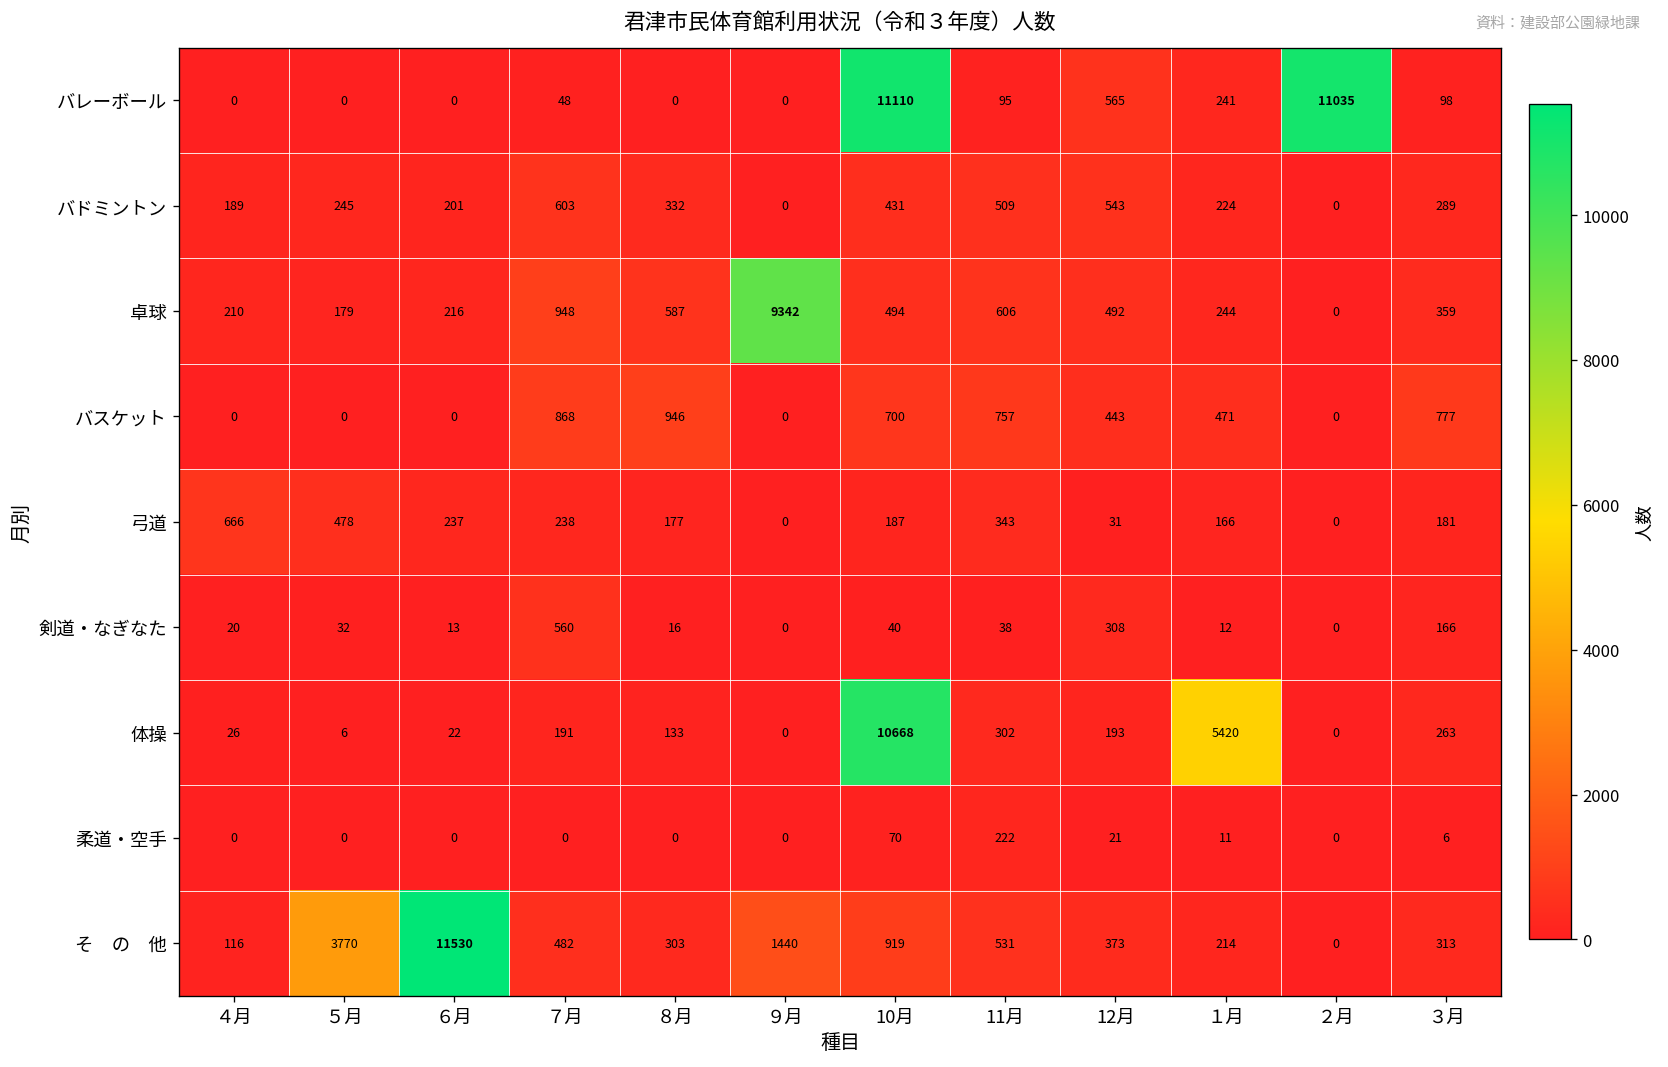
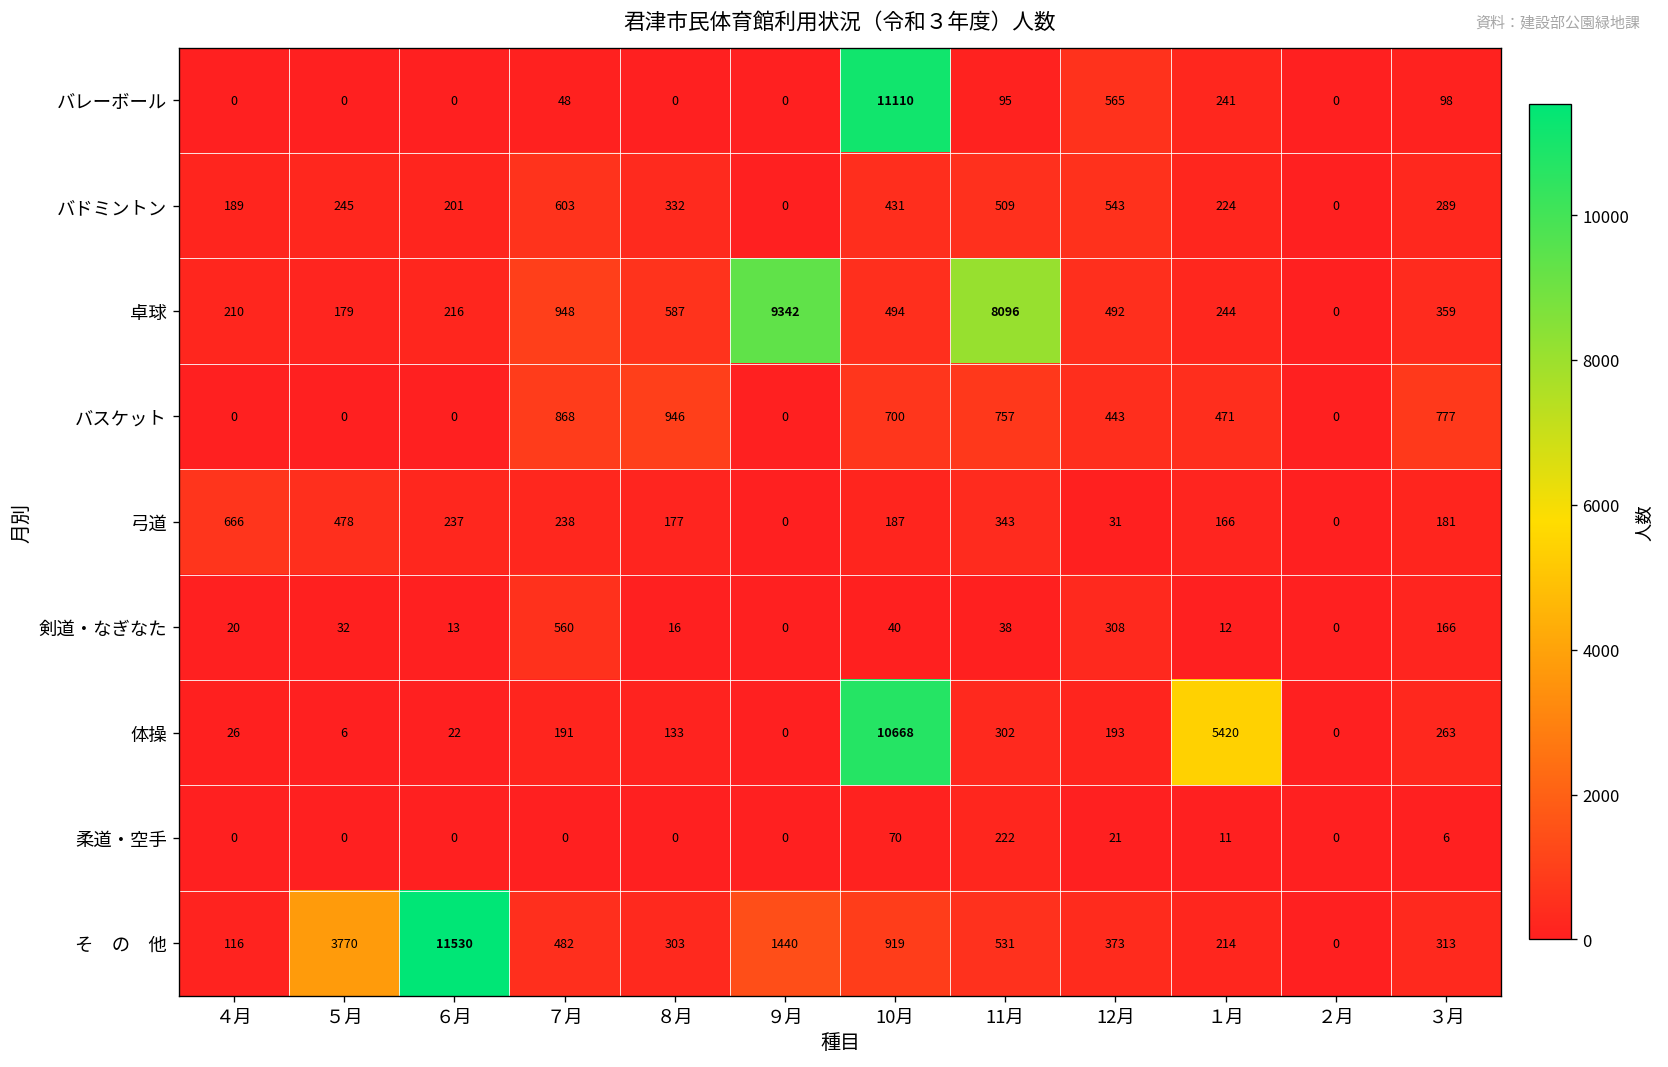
  {
    "バレーボール": {
      "４月": 0,
      "５月": 0,
      "６月": 0,
      "７月": 48,
      "８月": 0,
      "９月": 0,
      "10月": 11110,
      "11月": 95,
      "12月": 565,
      "１月": 241,
-     "２月": 11035,
+     "２月": 0,
      "３月": 98
    },
    "バドミントン": {
      "４月": 189,
      "５月": 245,
      "６月": 201,
      "７月": 603,
      "８月": 332,
      "９月": 0,
      "10月": 431,
      "11月": 509,
      "12月": 543,
      "１月": 224,
      "２月": 0,
      "３月": 289
    },
    "卓球": {
      "４月": 210,
      "５月": 179,
      "６月": 216,
      "７月": 948,
      "８月": 587,
      "９月": 9342,
      "10月": 494,
-     "11月": 606,
+     "11月": 8096,
      "12月": 492,
      "１月": 244,
      "２月": 0,
      "３月": 359
    },
    "バスケット": {
      "４月": 0,
      "５月": 0,
      "６月": 0,
      "７月": 868,
      "８月": 946,
      "９月": 0,
      "10月": 700,
      "11月": 757,
      "12月": 443,
      "１月": 471,
      "２月": 0,
      "３月": 777
    },
    "弓道": {
      "４月": 666,
      "５月": 478,
      "６月": 237,
      "７月": 238,
      "８月": 177,
      "９月": 0,
      "10月": 187,
      "11月": 343,
      "12月": 31,
      "１月": 166,
      "２月": 0,
      "３月": 181
    },
    "剣道・なぎなた": {
      "４月": 20,
      "５月": 32,
      "６月": 13,
      "７月": 560,
      "８月": 16,
      "９月": 0,
      "10月": 40,
      "11月": 38,
      "12月": 308,
      "１月": 12,
      "２月": 0,
      "３月": 166
    },
    "体操": {
      "４月": 26,
      "５月": 6,
      "６月": 22,
      "７月": 191,
      "８月": 133,
      "９月": 0,
      "10月": 10668,
      "11月": 302,
      "12月": 193,
      "１月": 5420,
      "２月": 0,
      "３月": 263
    },
    "柔道・空手": {
      "４月": 0,
      "５月": 0,
      "６月": 0,
      "７月": 0,
      "８月": 0,
      "９月": 0,
      "10月": 70,
      "11月": 222,
      "12月": 21,
      "１月": 11,
      "２月": 0,
      "３月": 6
    },
    "そ の 他": {
      "４月": 116,
      "５月": 3770,
      "６月": 11530,
      "７月": 482,
      "８月": 303,
      "９月": 1440,
      "10月": 919,
      "11月": 531,
      "12月": 373,
      "１月": 214,
      "２月": 0,
      "３月": 313
    }
  }
